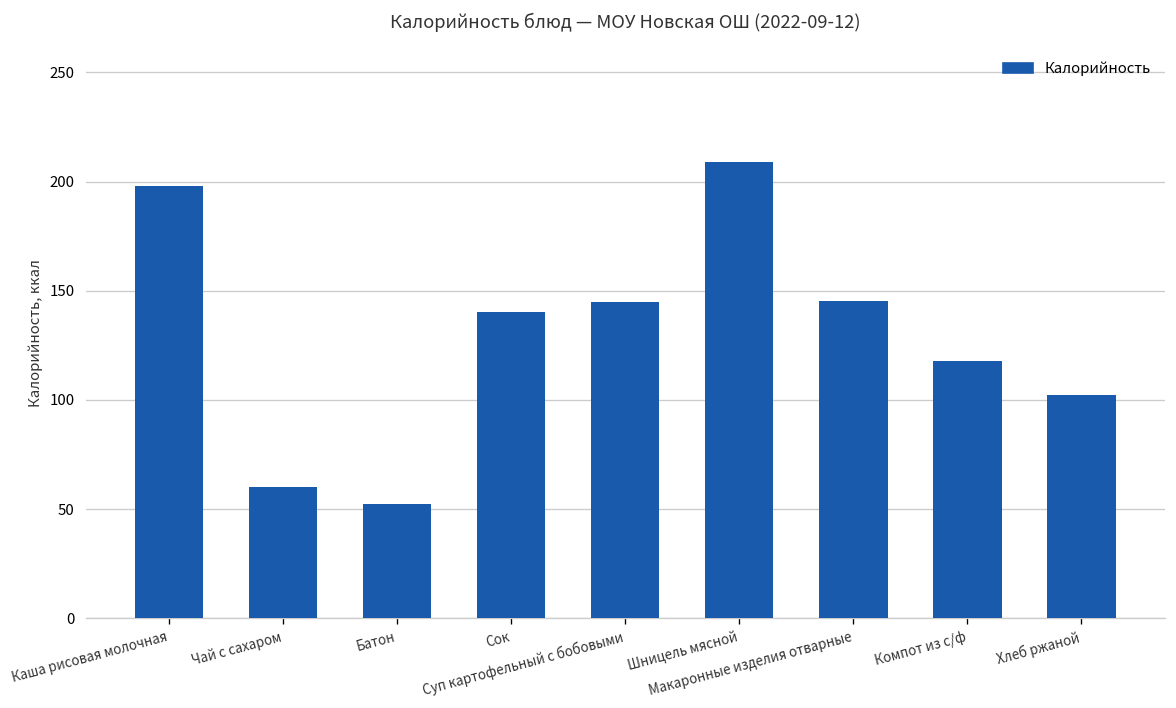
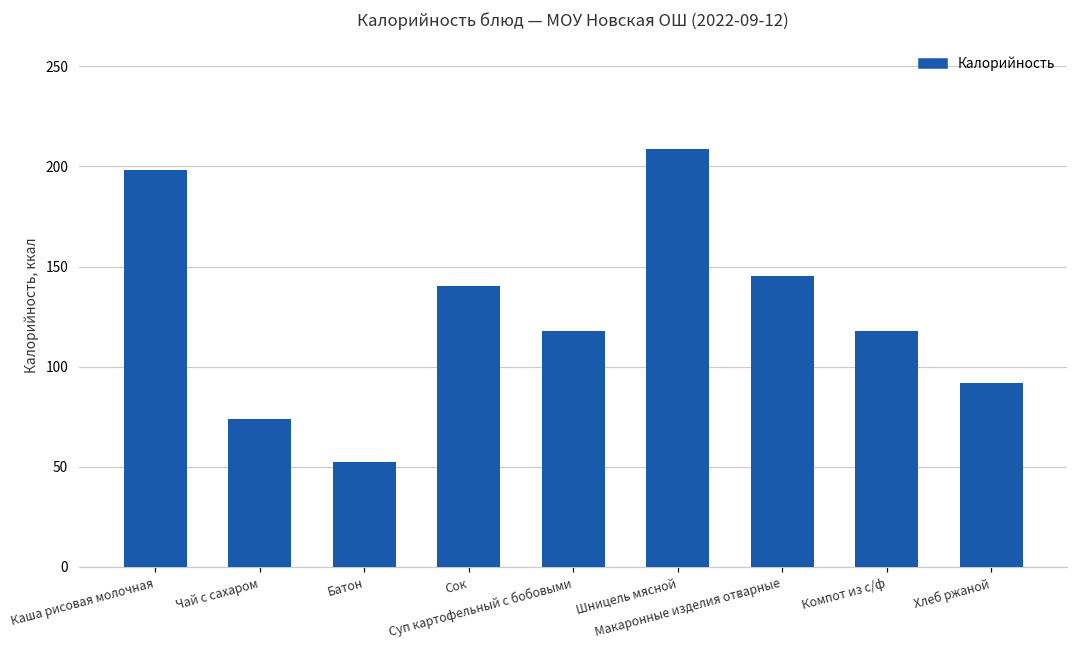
  {
    "Каша рисовая молочная": 198,
-   "Чай с сахаром": 60,
+   "Чай с сахаром": 74,
    "Батон": 52,
    "Сок": 140,
-   "Суп картофельный с бобовыми": 145,
+   "Суп картофельный с бобовыми": 118,
    "Шницель мясной": 209,
    "Макаронные изделия отварные": 146,
    "Компот из с/ф": 118,
-   "Хлеб ржаной": 102
+   "Хлеб ржаной": 92
  }
